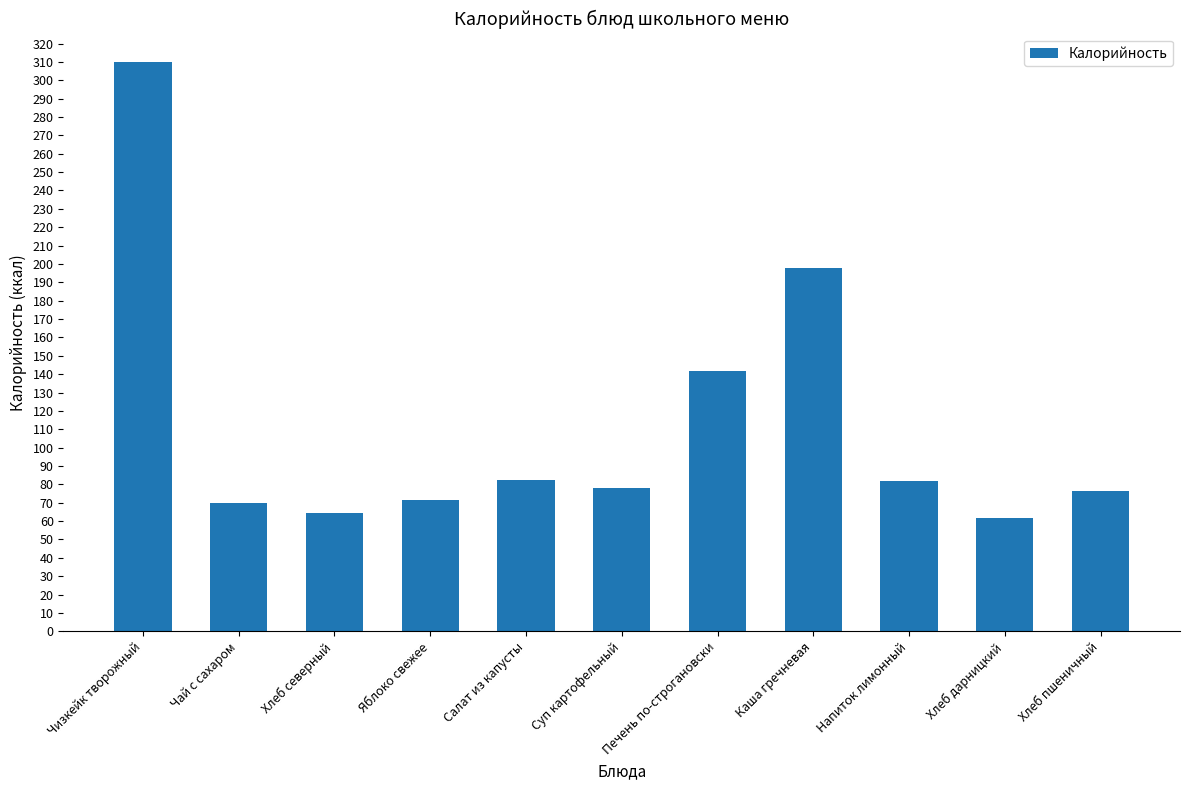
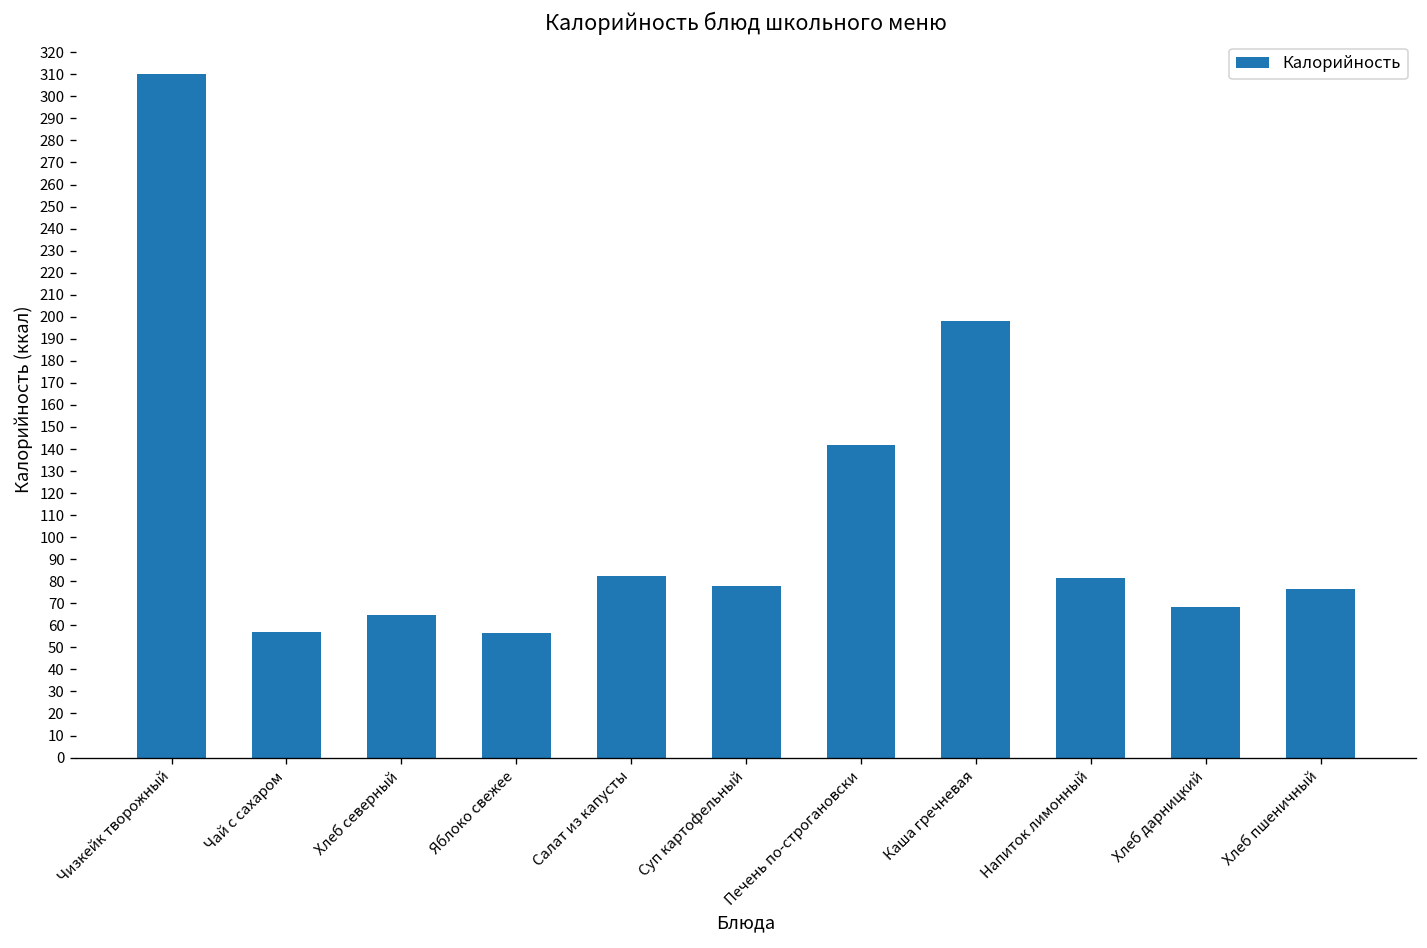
  {
    "Чизкейк творожный": 310,
-   "Чай с сахаром": 70,
+   "Чай с сахаром": 57,
    "Хлеб северный": 65,
-   "Яблоко свежее": 71,
+   "Яблоко свежее": 57,
    "Салат из капусты": 82,
    "Суп картофельный": 78,
    "Печень по-строгановски": 142,
    "Каша гречневая": 198,
    "Напиток лимонный": 82,
-   "Хлеб дарницкий": 62,
+   "Хлеб дарницкий": 68,
    "Хлеб пшеничный": 77
  }
